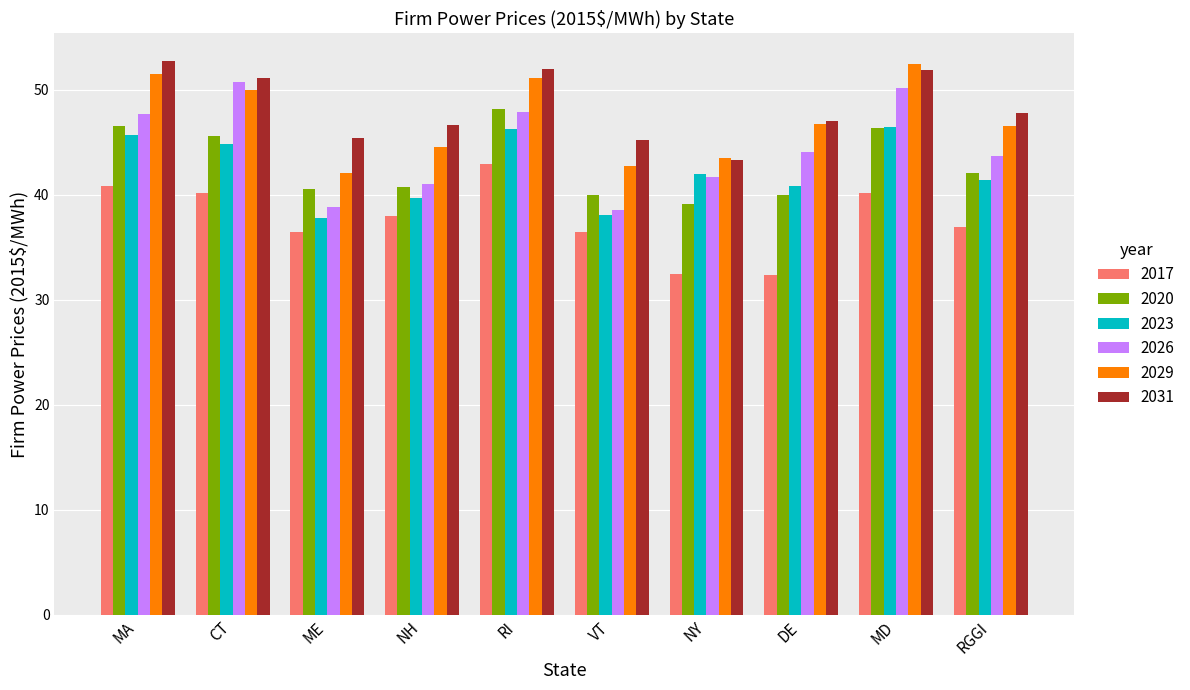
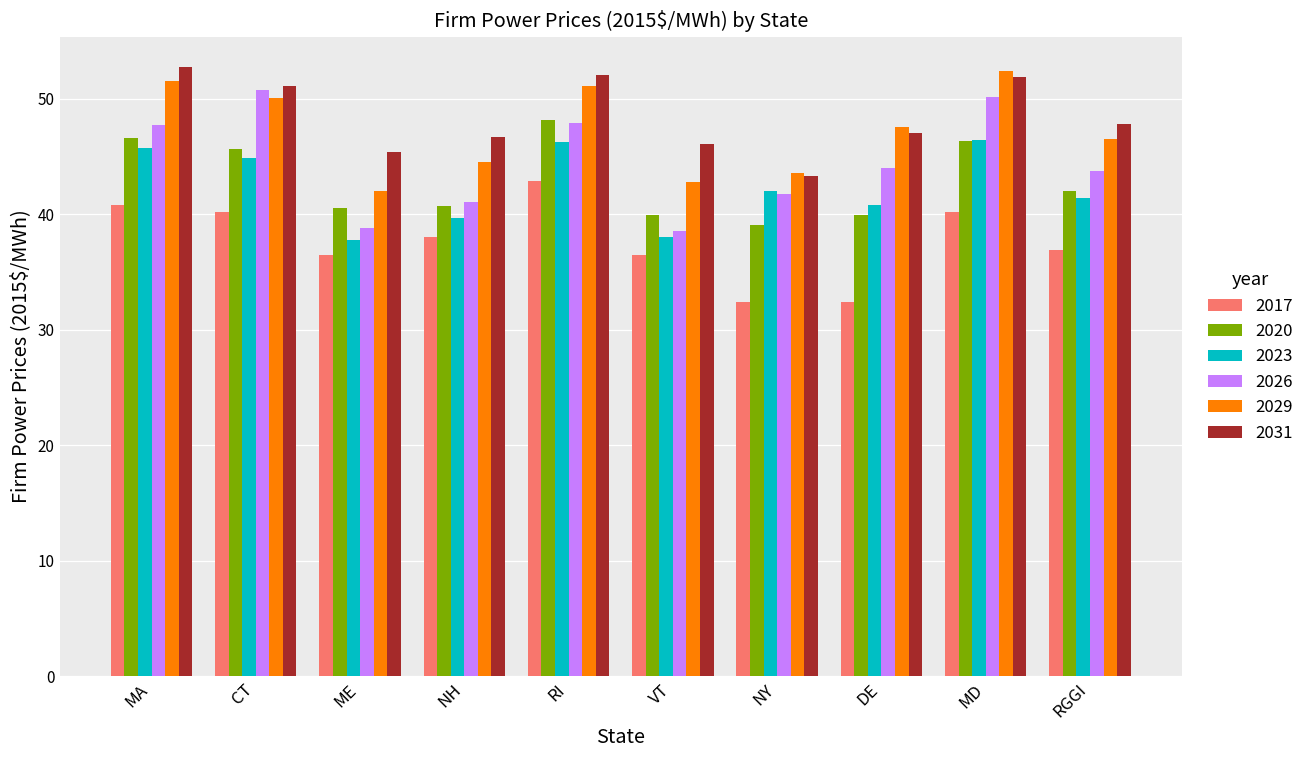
  {
    "2017": {
      "MA": 40.8,
      "CT": 40.2,
      "ME": 36.5,
      "NH": 38.0,
      "RI": 42.9,
      "VT": 36.5,
      "NY": 32.4,
      "DE": 32.4,
      "MD": 40.2,
      "RGGI": 36.9
    },
    "2020": {
      "MA": 46.6,
      "CT": 45.6,
      "ME": 40.5,
      "NH": 40.8,
      "RI": 48.1,
      "VT": 40.0,
      "NY": 39.1,
      "DE": 39.9,
      "MD": 46.3,
      "RGGI": 42.0
    },
    "2023": {
      "MA": 45.7,
      "CT": 44.9,
      "ME": 37.8,
      "NH": 39.7,
      "RI": 46.3,
      "VT": 38.1,
      "NY": 42.0,
      "DE": 40.8,
      "MD": 46.5,
      "RGGI": 41.4
    },
    "2026": {
      "MA": 47.7,
      "CT": 50.8,
      "ME": 38.9,
      "NH": 41.0,
      "RI": 47.9,
      "VT": 38.6,
      "NY": 41.7,
      "DE": 44.0,
      "MD": 50.2,
      "RGGI": 43.7
    },
    "2029": {
      "MA": 51.5,
      "CT": 50.0,
      "ME": 42.0,
      "NH": 44.5,
      "RI": 51.1,
      "VT": 42.8,
      "NY": 43.5,
-     "DE": 46.7,
+     "DE": 47.6,
      "MD": 52.4,
      "RGGI": 46.5
    },
    "2031": {
      "MA": 52.7,
      "CT": 51.1,
      "ME": 45.4,
      "NH": 46.7,
      "RI": 52.0,
-     "VT": 45.2,
+     "VT": 46.1,
      "NY": 43.3,
      "DE": 47.1,
      "MD": 51.9,
      "RGGI": 47.8
    }
  }
